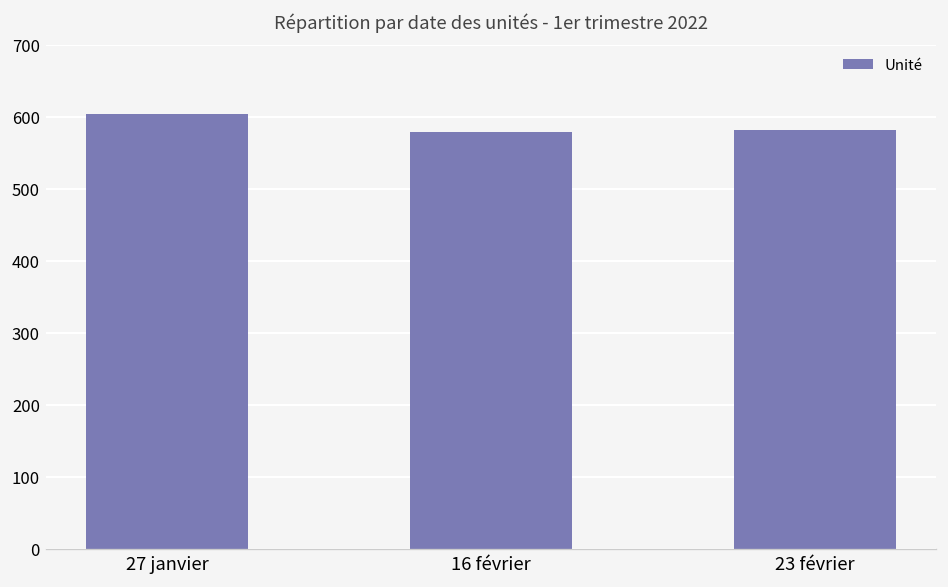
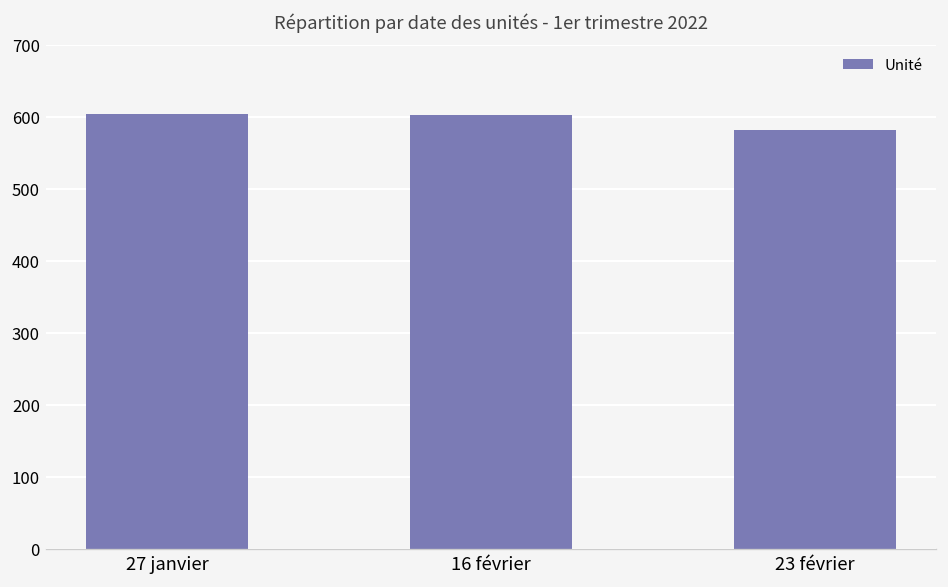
  {
    "27 janvier": 600,
-   "16 février": 580,
+   "16 février": 600,
    "23 février": 580
  }
